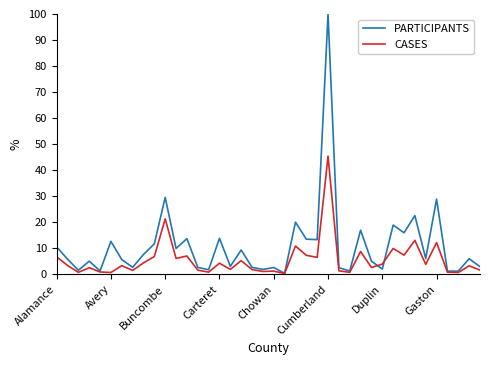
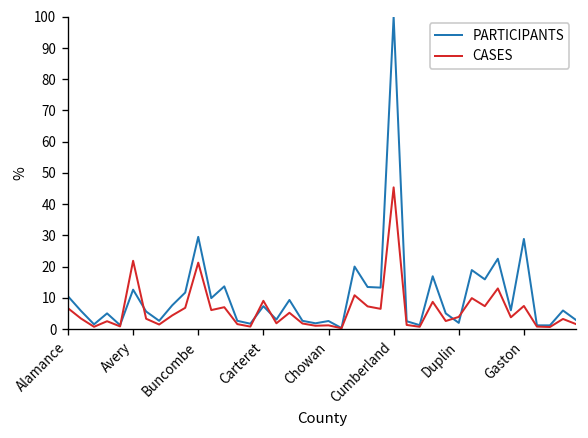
  {
    "PARTICIPANTS": {
      "Alamance": 11,
      "Avery": 13,
      "Buncombe": 30,
-     "Carteret": 14,
+     "Carteret": 7,
      "Chowan": 3,
      "Cumberland": 100,
      "Duplin": 2,
      "Gaston": 29
    },
    "CASES": {
      "Alamance": 7,
-     "Avery": 1,
+     "Avery": 22,
      "Buncombe": 21,
-     "Carteret": 4,
+     "Carteret": 9,
      "Chowan": 1,
      "Cumberland": 45,
      "Duplin": 4,
-     "Gaston": 12
+     "Gaston": 7
    }
  }
